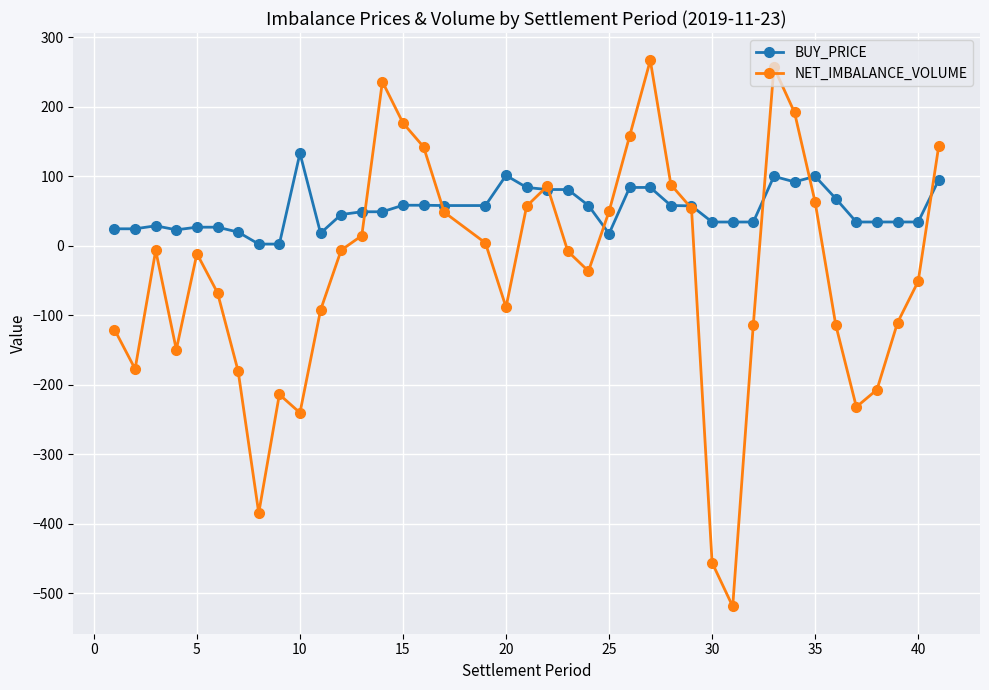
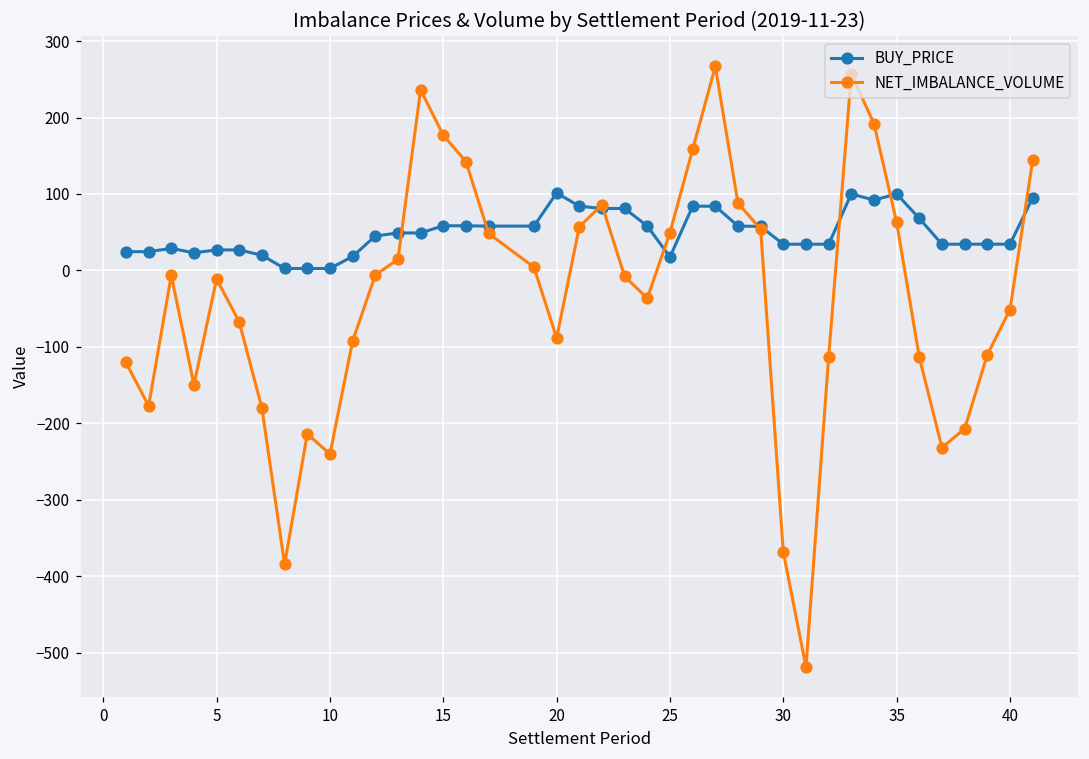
  {
    "BUY_PRICE": {
      "5": 30,
-     "10": 130,
+     "10": 0,
      "15": 60,
      "20": 100,
      "25": 20,
      "30": 30,
      "35": 100,
      "40": 30
    },
    "NET_IMBALANCE_VOLUME": {
      "5": -10,
      "10": -240,
      "15": 180,
      "20": -90,
      "25": 50,
-     "30": -460,
+     "30": -370,
      "35": 60,
      "40": -50
    }
  }
